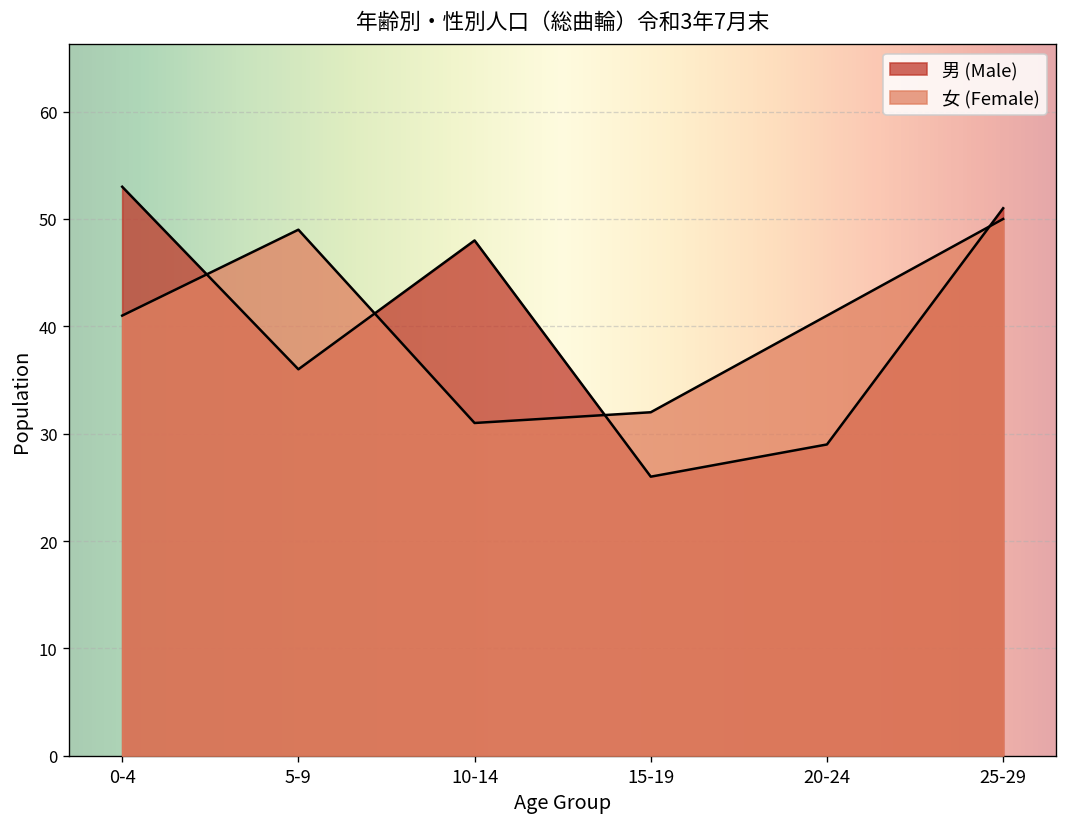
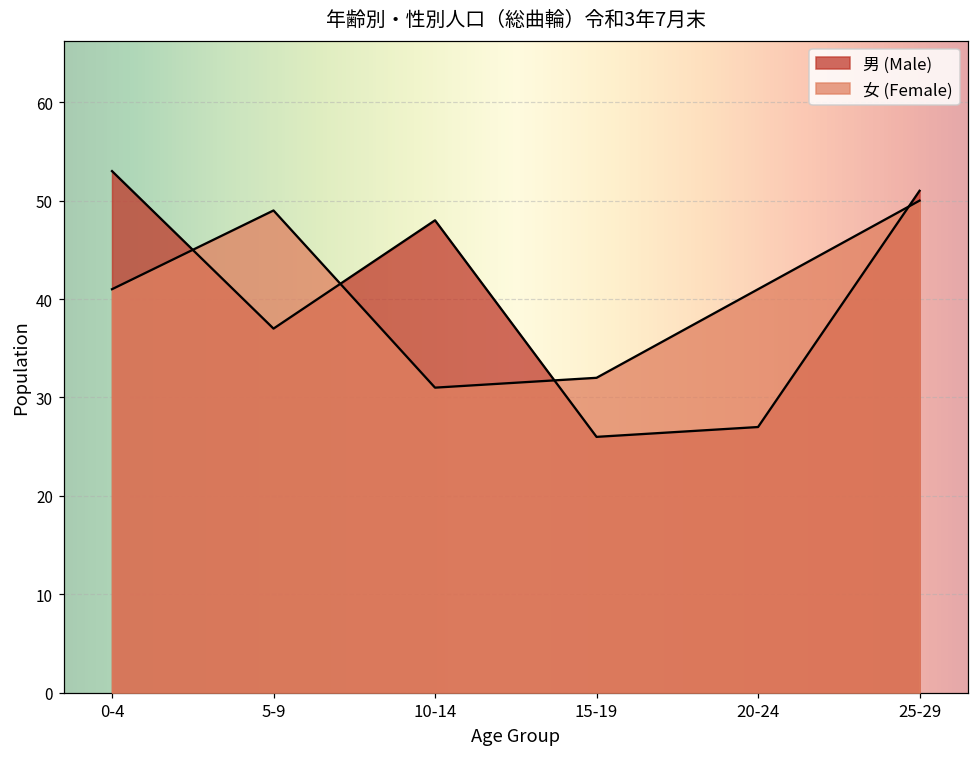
  {
    "男 (Male)": {
      "0-4": 53,
-     "5-9": 36,
+     "5-9": 37,
      "10-14": 48,
      "15-19": 26,
-     "20-24": 29,
+     "20-24": 27,
      "25-29": 51
    },
    "女 (Female)": {
      "0-4": 41,
      "5-9": 49,
      "10-14": 31,
      "15-19": 32,
      "20-24": 41,
      "25-29": 50
    }
  }
